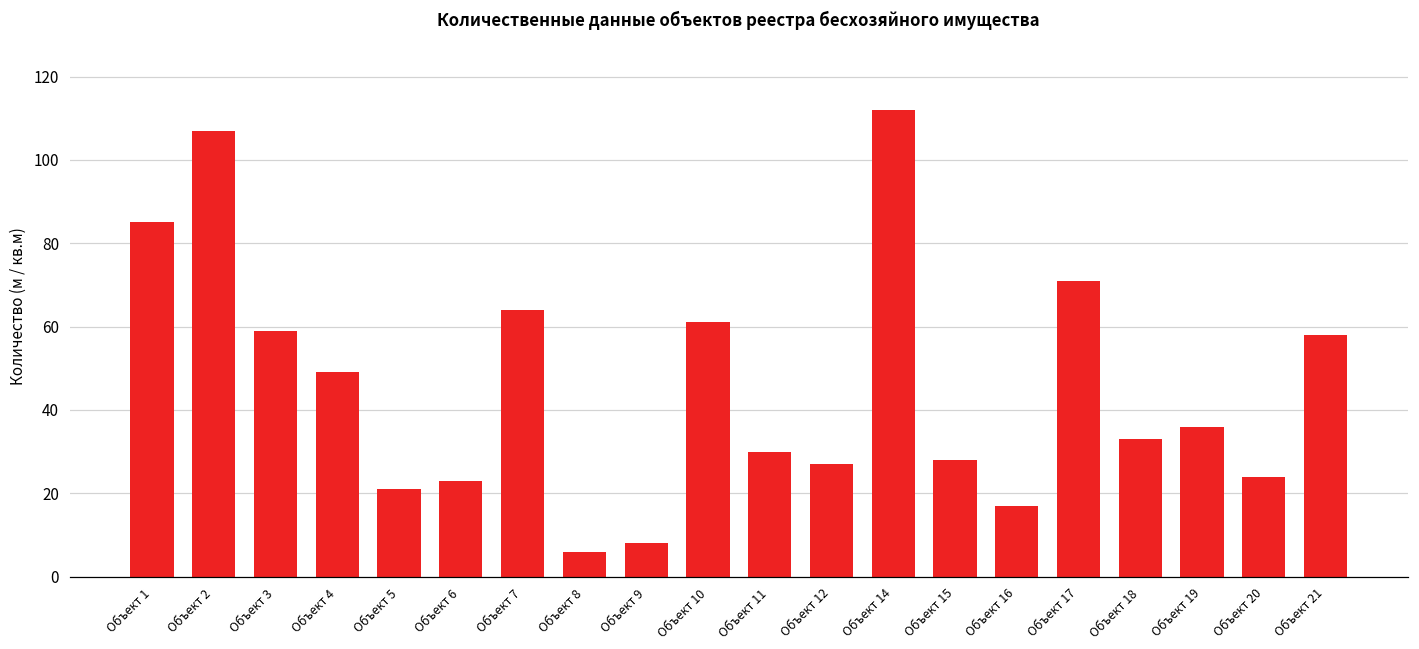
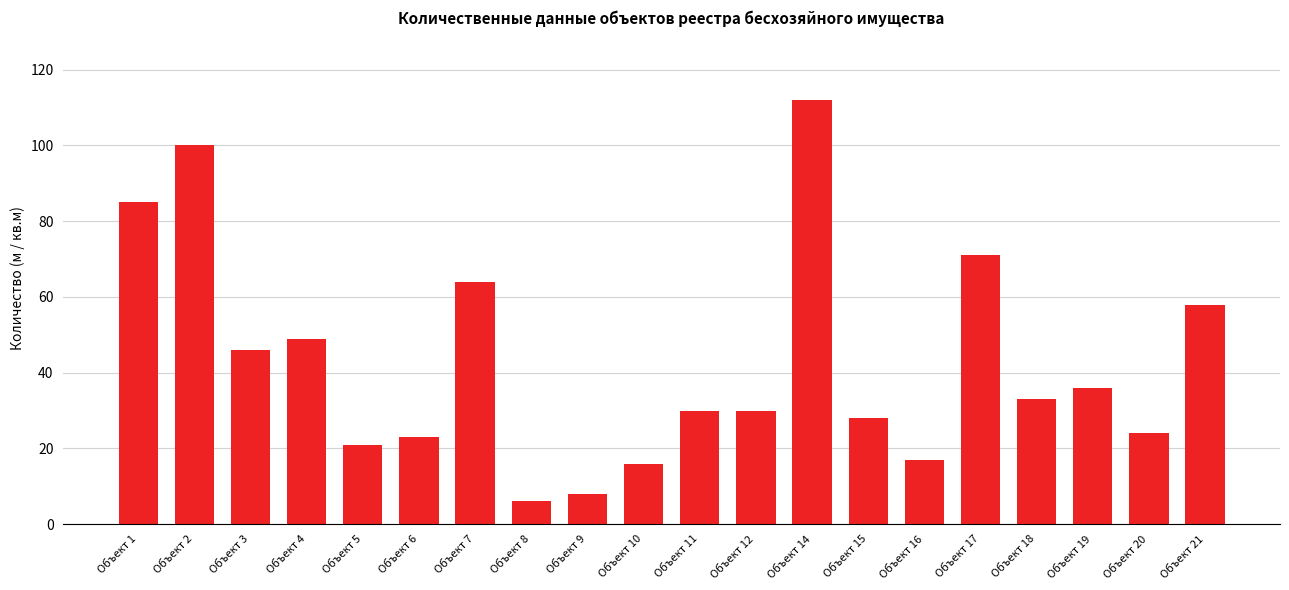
  {
    "Объект 1": 85,
-   "Объект 2": 107,
-   "Объект 3": 59,
+   "Объект 2": 100,
+   "Объект 3": 46,
    "Объект 4": 49,
    "Объект 5": 21,
    "Объект 6": 23,
    "Объект 7": 64,
    "Объект 8": 6,
    "Объект 9": 8,
-   "Объект 10": 61,
+   "Объект 10": 16,
    "Объект 11": 30,
-   "Объект 12": 27,
+   "Объект 12": 30,
    "Объект 14": 112,
    "Объект 15": 28,
    "Объект 16": 17,
    "Объект 17": 71,
    "Объект 18": 33,
    "Объект 19": 36,
    "Объект 20": 24,
    "Объект 21": 58
  }
